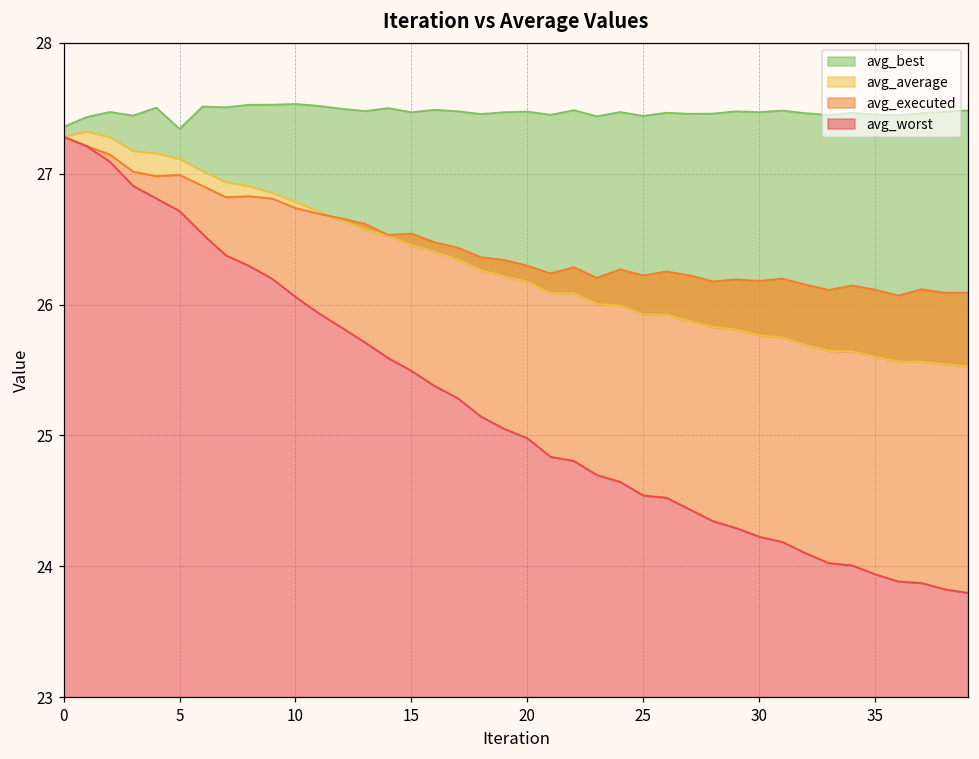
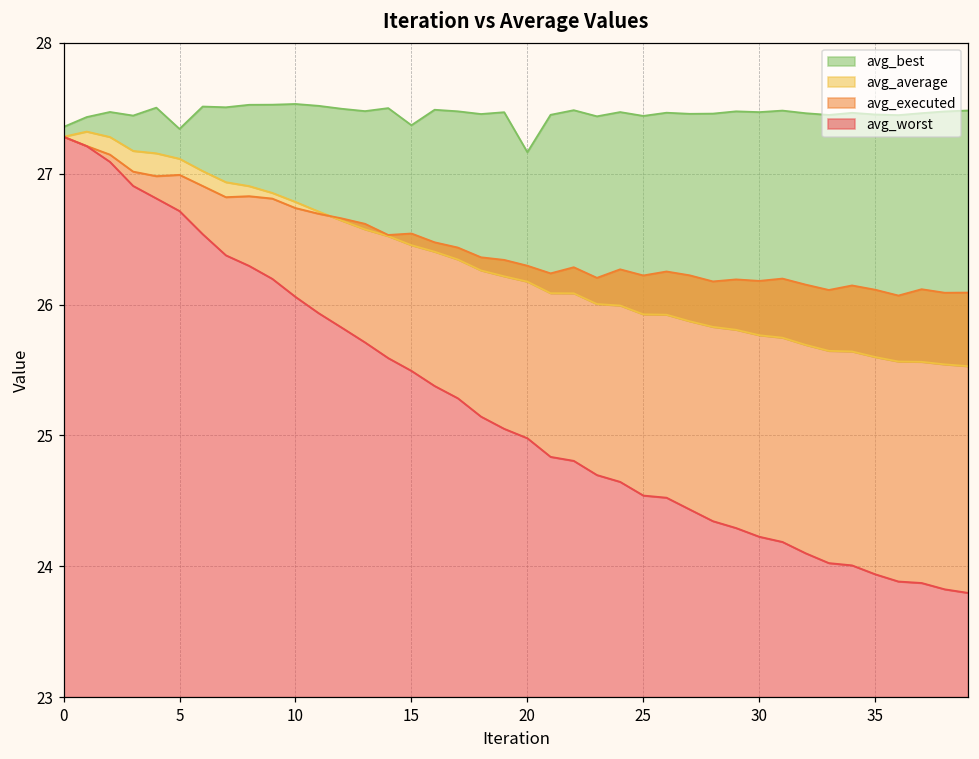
  {
    "avg_best": {
      "0": 27.36,
      "5": 27.34,
      "10": 27.53,
-     "15": 27.47,
-     "20": 27.47,
+     "15": 27.37,
+     "20": 27.16,
      "25": 27.44,
      "30": 27.47
    }
  }
